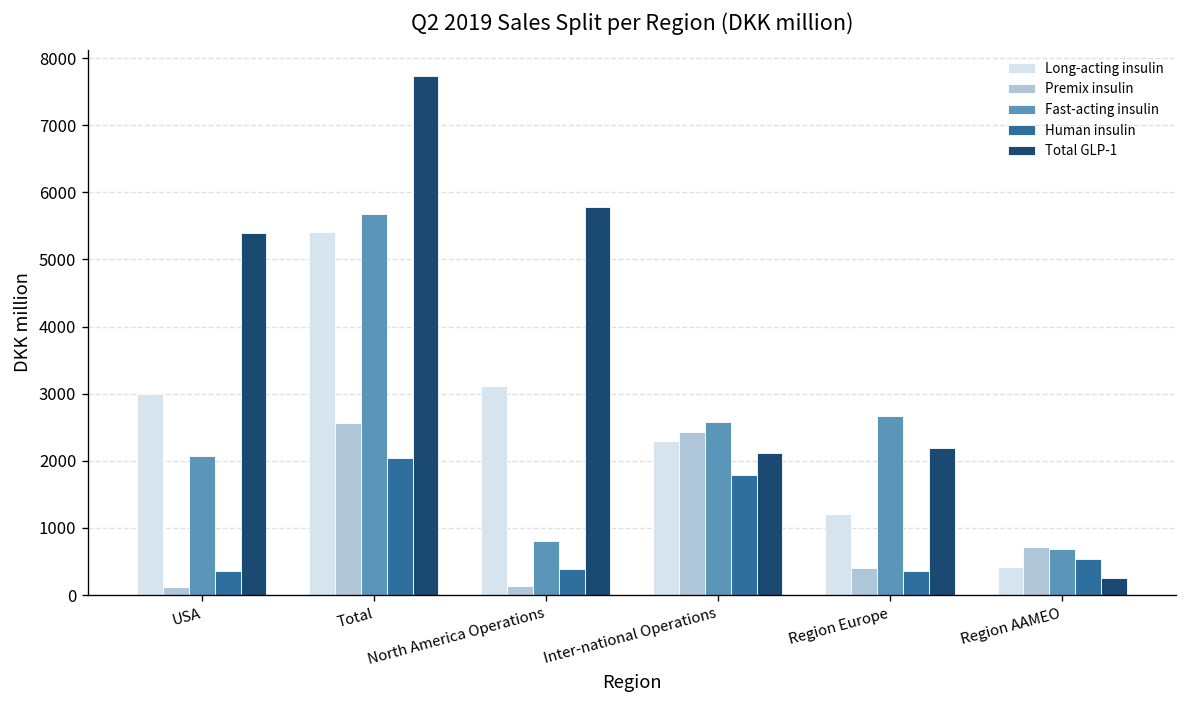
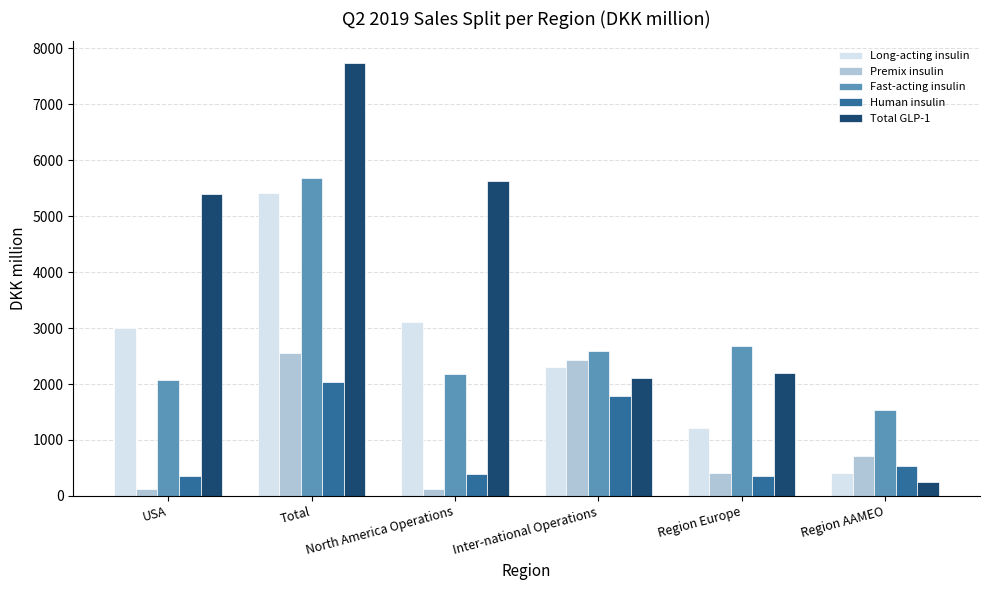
  {
    "Fast-acting insulin": {
      "USA": 2100,
      "Total": 5700,
-     "North America Operations": 800,
+     "North America Operations": 2200,
      "Inter-national Operations": 2600,
      "Region Europe": 2700,
-     "Region AAMEO": 700
+     "Region AAMEO": 1500
    },
    "Human insulin": {
      "USA": 400,
      "Total": 2000,
      "North America Operations": 400,
      "Inter-national Operations": 1800,
      "Region Europe": 400,
      "Region AAMEO": 500
    },
    "Total GLP-1": {
      "USA": 5400,
      "Total": 7700,
-     "North America Operations": 5800,
+     "North America Operations": 5600,
      "Inter-national Operations": 2100,
      "Region Europe": 2200,
      "Region AAMEO": 300
    }
  }
